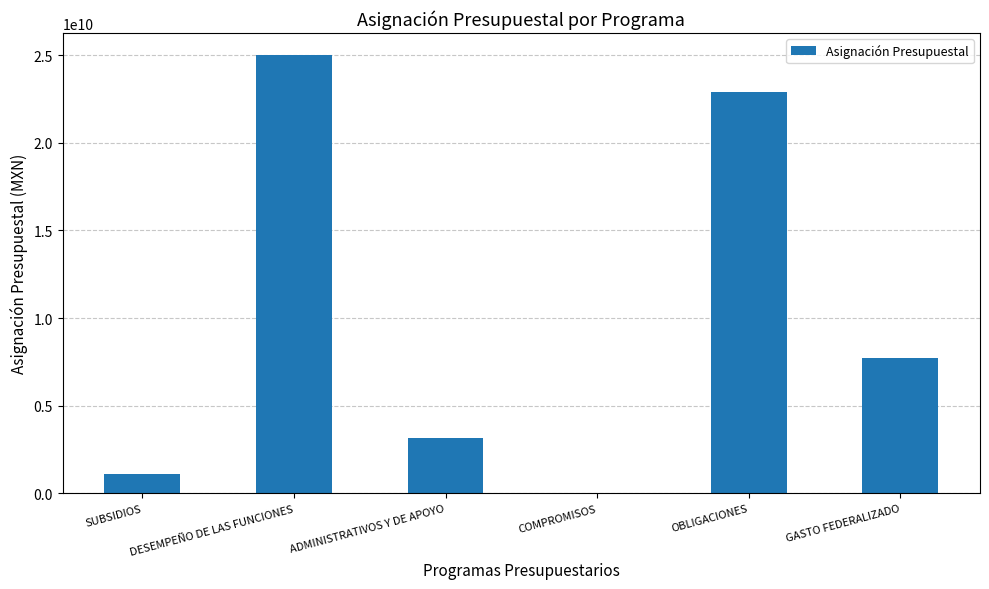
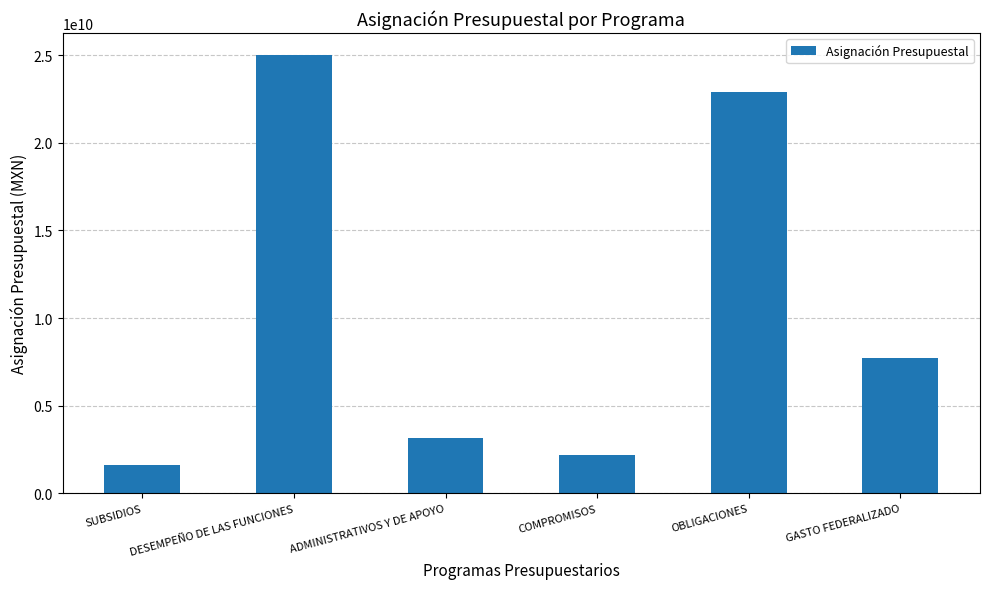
  {
-   "SUBSIDIOS": 1100000000,
+   "SUBSIDIOS": 1600000000,
    "DESEMPEÑO DE LAS FUNCIONES": 25000000000,
    "ADMINISTRATIVOS Y DE APOYO": 3200000000,
-   "COMPROMISOS": 0,
+   "COMPROMISOS": 2200000000,
    "OBLIGACIONES": 22900000000,
    "GASTO FEDERALIZADO": 7700000000
  }
